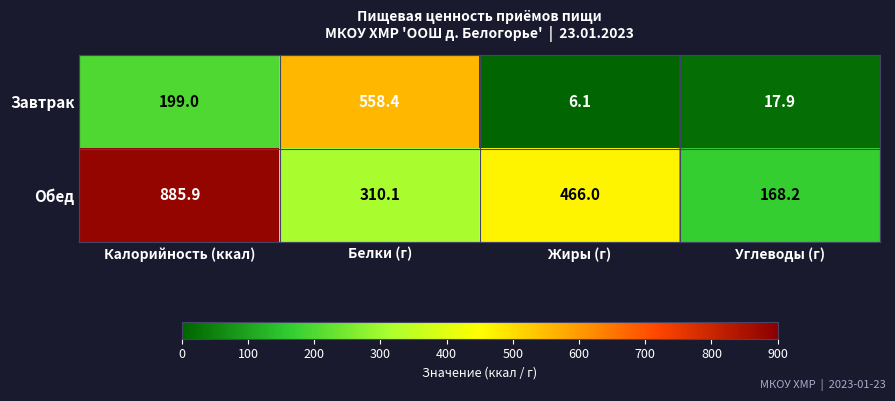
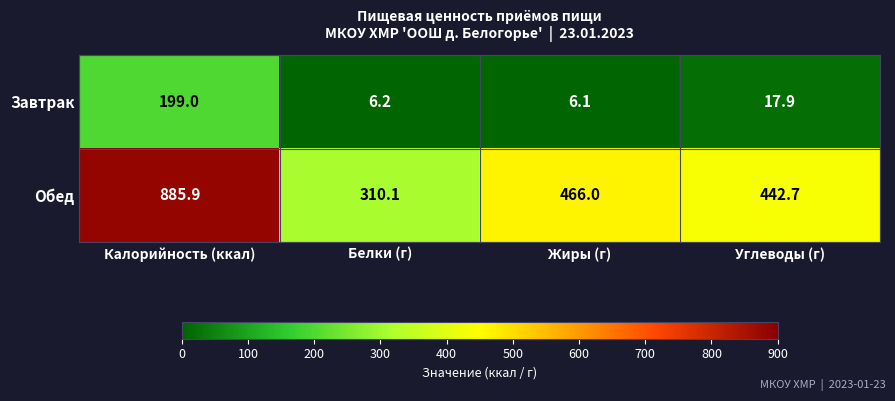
  {
    "Завтрак": {
      "Калорийность (ккал)": 199.0,
-     "Белки (г)": 558.4,
+     "Белки (г)": 6.2,
      "Жиры (г)": 6.1,
      "Углеводы (г)": 17.9
    },
    "Обед": {
      "Калорийность (ккал)": 885.9,
      "Белки (г)": 310.1,
      "Жиры (г)": 466.0,
-     "Углеводы (г)": 168.2
+     "Углеводы (г)": 442.7
    }
  }
